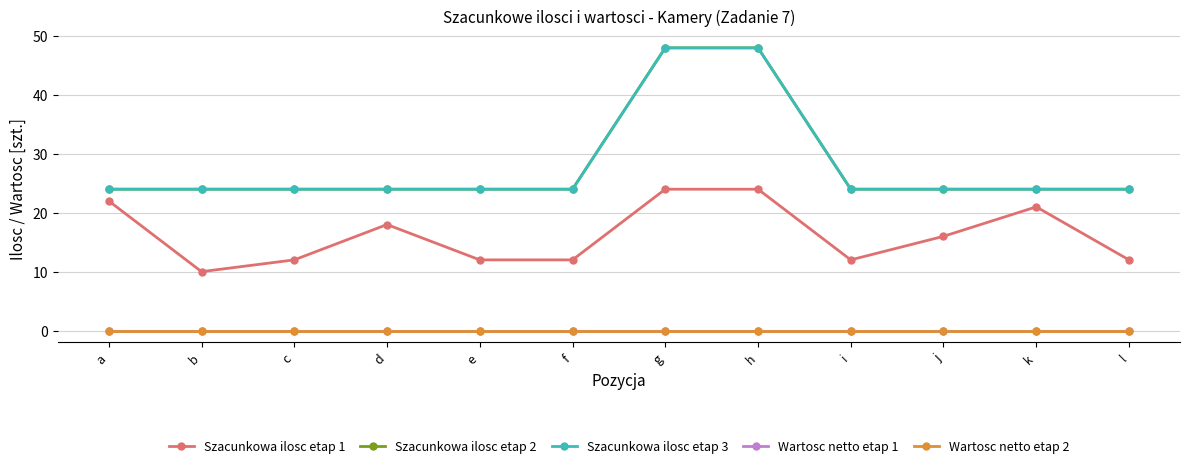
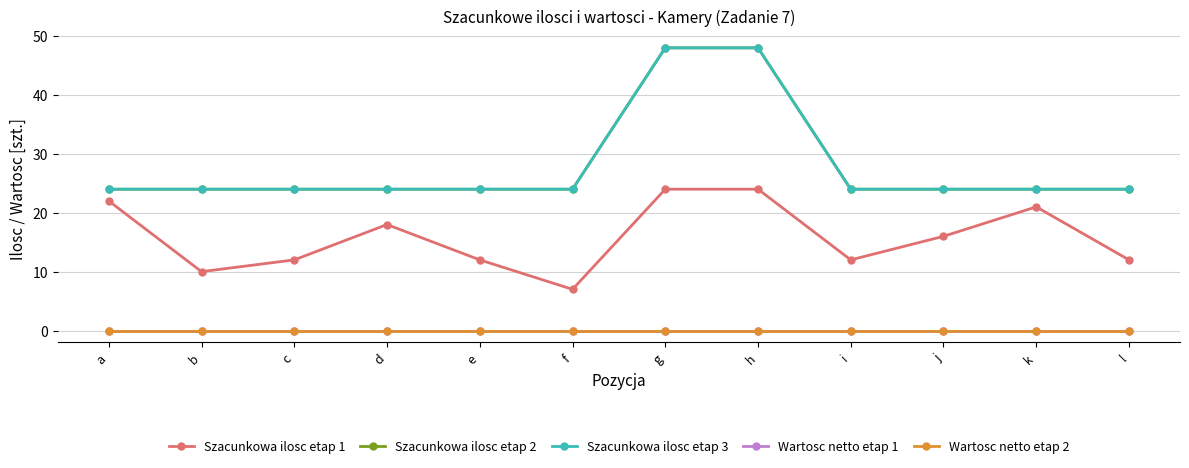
  {
    "Szacunkowa ilosc etap 1": {
      "a": 22,
      "b": 10,
      "c": 12,
      "d": 18,
      "e": 12,
-     "f": 12,
+     "f": 7,
      "g": 24,
      "h": 24,
      "i": 12,
      "j": 16,
      "k": 21,
      "l": 12
    },
    "Szacunkowa ilosc etap 3": {
      "a": 24,
      "b": 24,
      "c": 24,
      "d": 24,
      "e": 24,
      "f": 24,
      "g": 48,
      "h": 48,
      "i": 24,
      "j": 24,
      "k": 24,
      "l": 24
    },
    "Wartosc netto etap 2": {
      "a": 0,
      "b": 0,
      "c": 0,
      "d": 0,
      "e": 0,
      "f": 0,
      "g": 0,
      "h": 0,
      "i": 0,
      "j": 0,
      "k": 0,
      "l": 0
    }
  }
